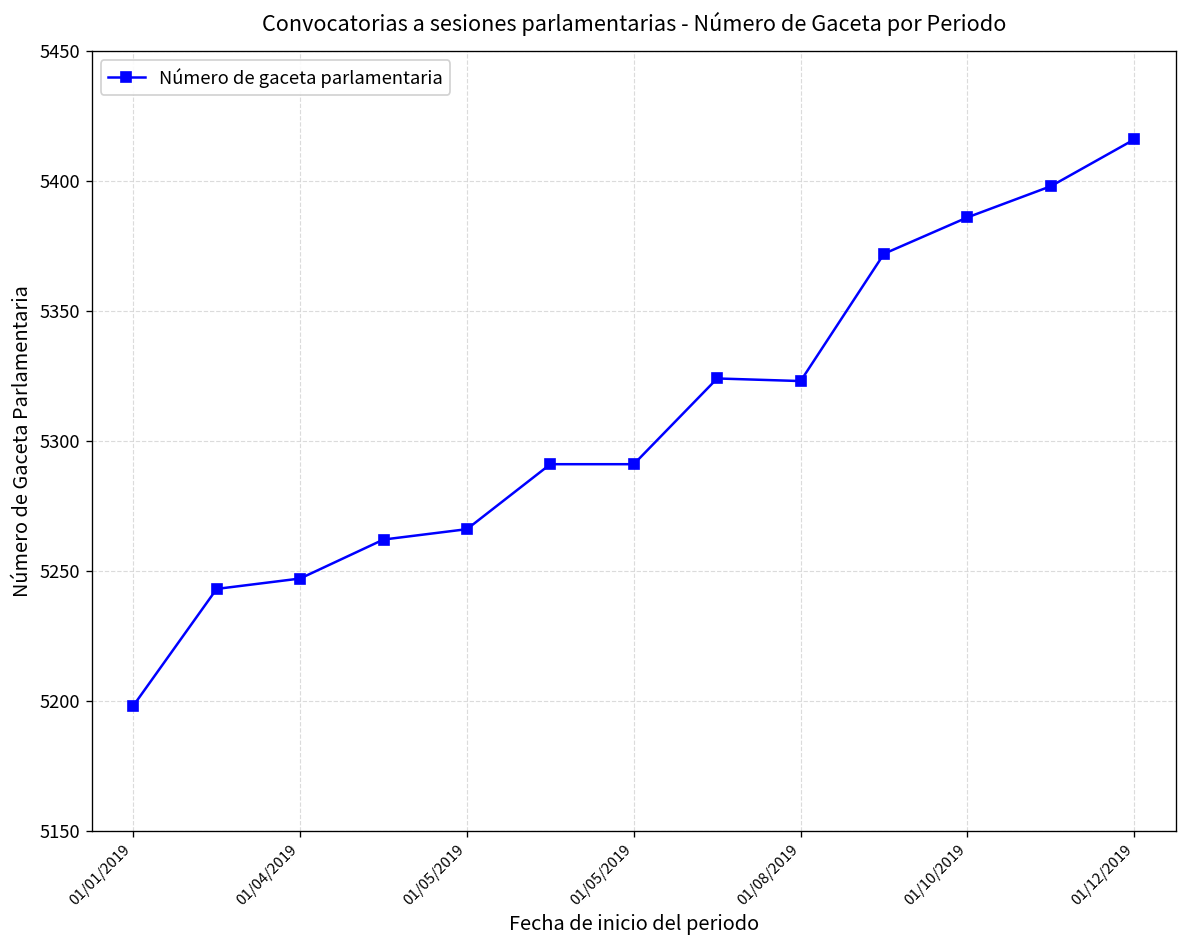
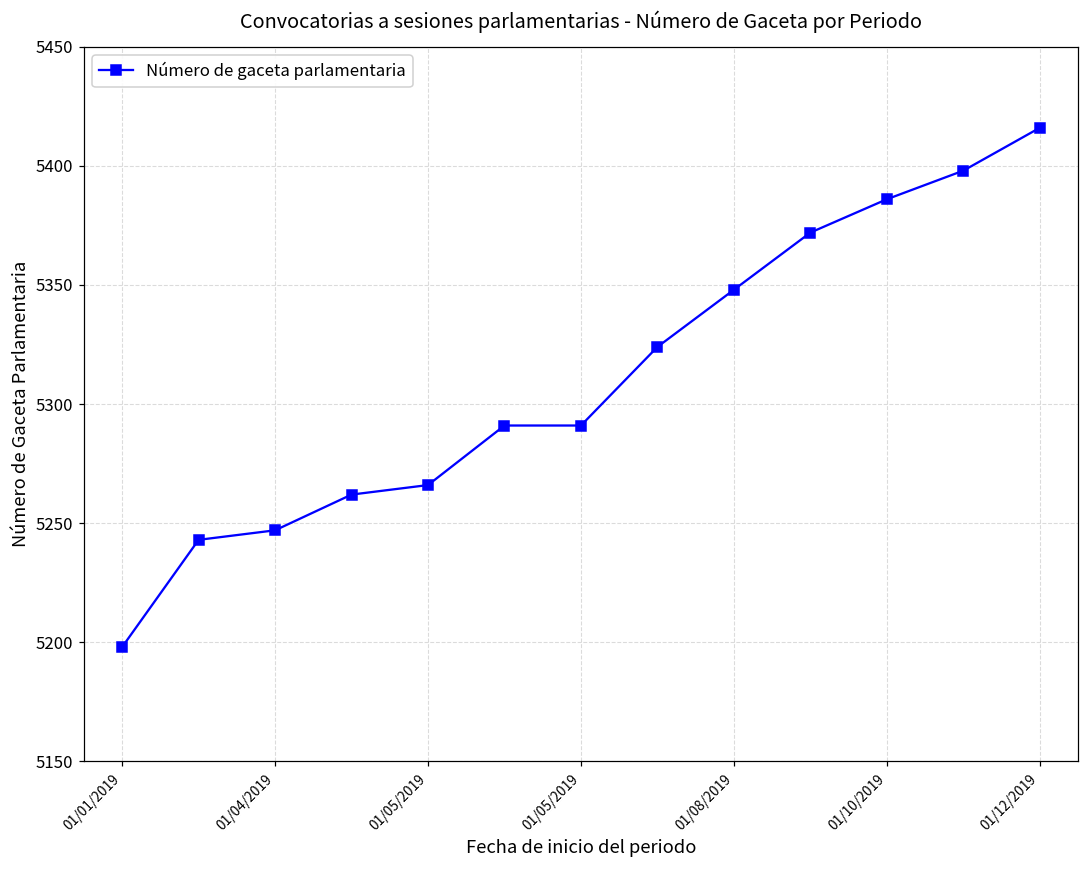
  {
    "01/01/2019": 5198,
-   "01/08/2019": 5323,
+   "01/08/2019": 5348,
    "01/12/2019": 5416
  }
